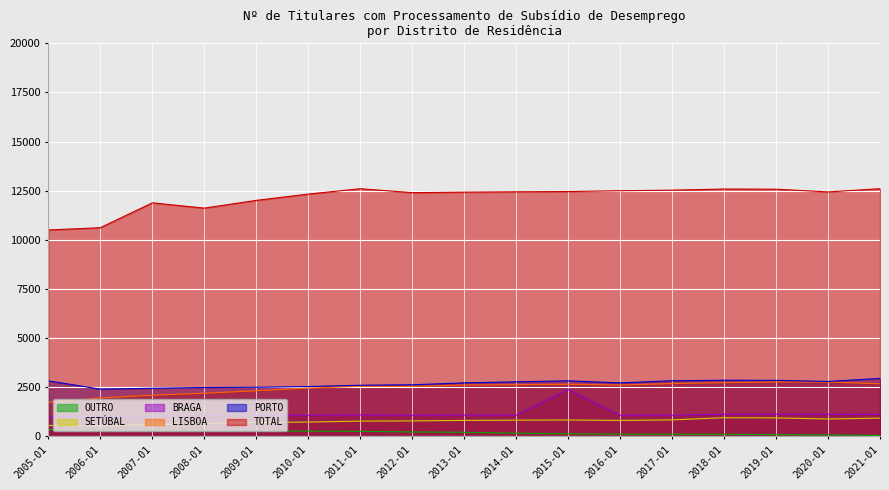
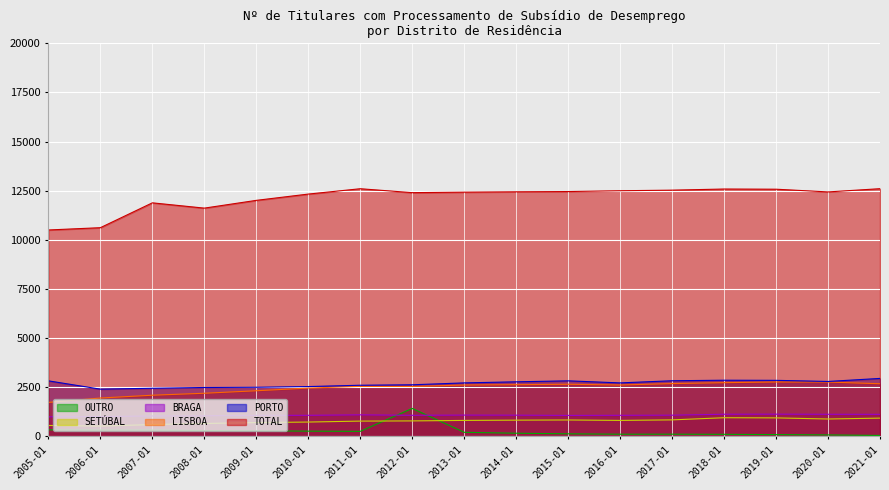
  {
    "OUTRO": {
      "2005-01": 300,
      "2010-01": 300,
      "2011-01": 200,
-     "2012-01": 200,
+     "2012-01": 1400,
      "2013-01": 200,
      "2014-01": 200,
      "2015-01": 100,
      "2016-01": 100,
      "2017-01": 100,
      "2018-01": 100,
      "2019-01": 100,
      "2020-01": 100,
      "2021-01": 0
    },
    "SETÚBAL": {
      "2005-01": 500,
      "2010-01": 700,
      "2011-01": 800,
      "2012-01": 800,
      "2013-01": 800,
      "2014-01": 800,
      "2015-01": 800,
      "2016-01": 800,
      "2017-01": 800,
      "2018-01": 900,
      "2019-01": 900,
      "2020-01": 900,
      "2021-01": 900
    },
    "BRAGA": {
      "2005-01": 1000,
      "2010-01": 1100,
      "2011-01": 1100,
      "2012-01": 1100,
      "2013-01": 1100,
      "2014-01": 1100,
-     "2015-01": 2400,
+     "2015-01": 1100,
      "2016-01": 1100,
      "2017-01": 1100,
      "2018-01": 1100,
      "2019-01": 1100,
      "2020-01": 1100,
      "2021-01": 1100
    },
    "LISBOA": {
      "2005-01": 1700,
      "2006-01": 1900,
      "2007-01": 2100,
      "2008-01": 2200,
      "2009-01": 2300,
      "2014-01": 2600,
      "2015-01": 2600,
      "2017-01": 2700,
      "2021-01": 2700
    },
    "PORTO": {
      "2005-01": 2800,
      "2006-01": 2400,
      "2007-01": 2400,
      "2008-01": 2500,
      "2009-01": 2500,
      "2014-01": 2800,
      "2015-01": 2800,
      "2017-01": 2800,
      "2021-01": 2900
    },
    "TOTAL": {
      "2005-01": 10500,
      "2006-01": 10600,
      "2007-01": 11900,
      "2008-01": 11600,
      "2009-01": 12000,
      "2010-01": 12300,
      "2011-01": 12600,
      "2012-01": 12400,
      "2013-01": 12400,
      "2014-01": 12400,
      "2015-01": 12500,
      "2016-01": 12500,
      "2017-01": 12500,
      "2018-01": 12600,
      "2019-01": 12600,
      "2020-01": 12400,
      "2021-01": 12600
    }
  }
